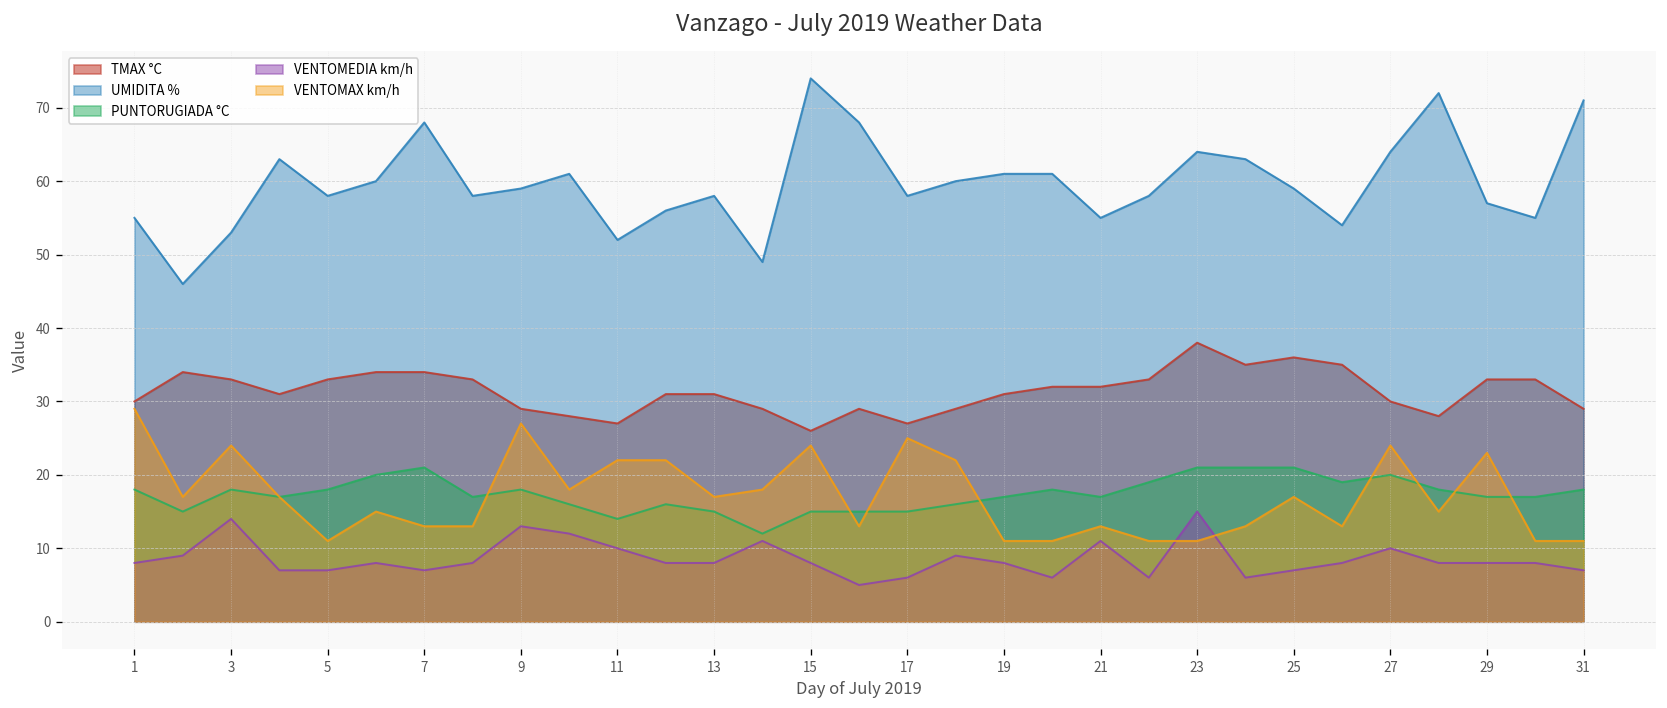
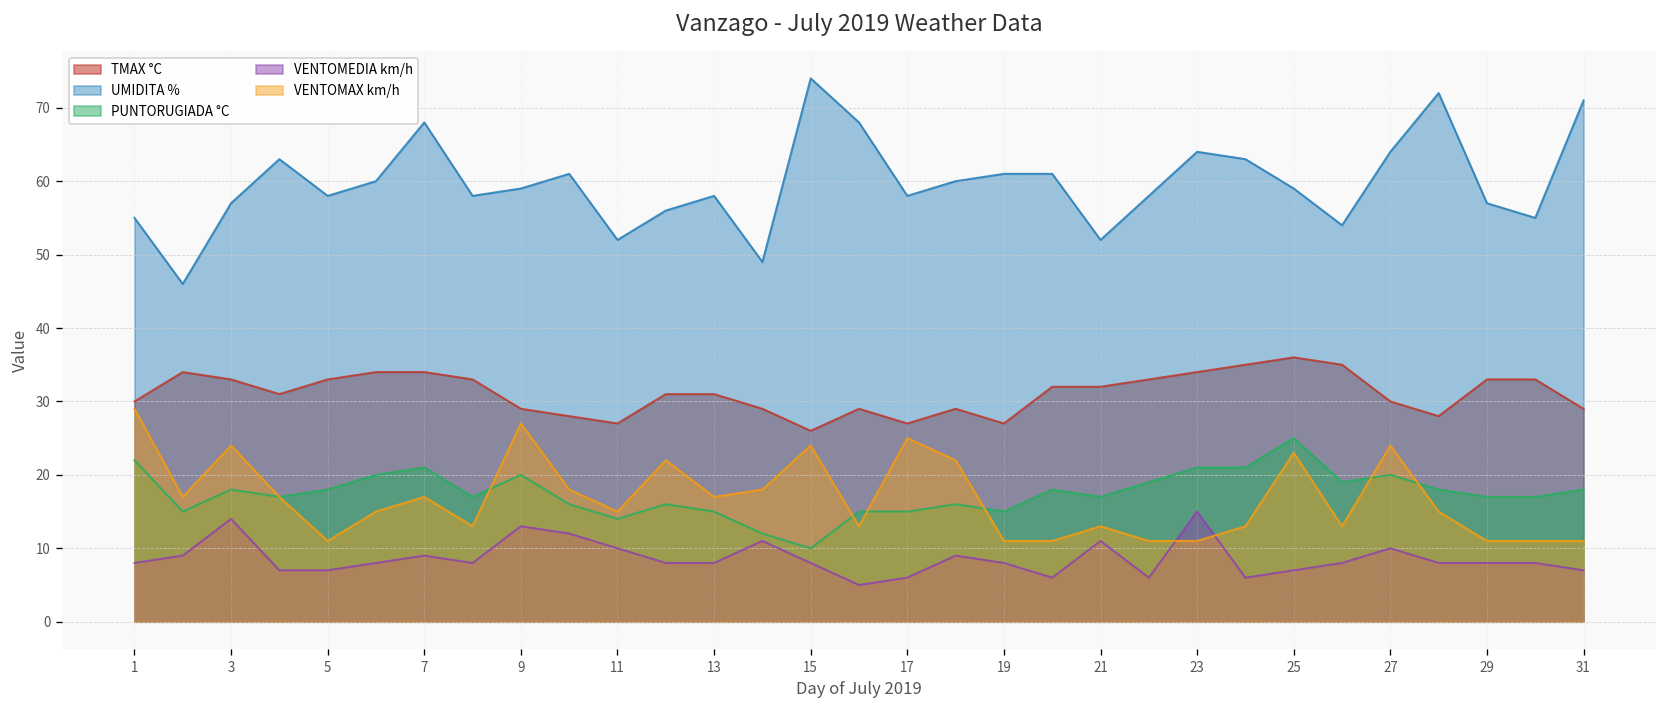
  {
    "TMAX °C": {
      "1": 30,
      "3": 33,
      "5": 33,
      "7": 34,
      "9": 29,
      "11": 27,
      "13": 31,
      "15": 26,
      "17": 27,
-     "19": 31,
+     "19": 27,
      "21": 32,
-     "23": 38,
+     "23": 34,
      "25": 36,
      "27": 30,
      "29": 33,
      "31": 29
    },
    "UMIDITA %": {
      "1": 55,
-     "3": 53,
+     "3": 57,
      "5": 58,
      "7": 68,
      "9": 59,
      "11": 52,
      "13": 58,
      "15": 74,
      "17": 58,
      "19": 61,
-     "21": 55,
+     "21": 52,
      "23": 64,
      "25": 59,
      "27": 64,
      "29": 57,
      "31": 71
    },
    "PUNTORUGIADA °C": {
-     "1": 18,
+     "1": 22,
      "3": 18,
      "5": 18,
      "7": 21,
-     "9": 18,
+     "9": 20,
      "11": 14,
      "13": 15,
-     "15": 15,
+     "15": 10,
      "17": 15,
-     "19": 17,
+     "19": 15,
      "21": 17,
      "23": 21,
-     "25": 21,
+     "25": 25,
      "27": 20,
      "29": 17,
      "31": 18
    },
    "VENTOMEDIA km/h": {
      "1": 8,
      "3": 14,
      "5": 7,
-     "7": 7,
+     "7": 9,
      "9": 13,
      "11": 10,
      "13": 8,
      "15": 8,
      "17": 6,
      "19": 8,
      "21": 11,
      "23": 15,
      "25": 7,
      "27": 10,
      "29": 8,
      "31": 7
    },
    "VENTOMAX km/h": {
      "1": 29,
      "3": 24,
      "5": 11,
-     "7": 13,
+     "7": 17,
      "9": 27,
-     "11": 22,
+     "11": 15,
      "13": 17,
      "15": 24,
      "17": 25,
      "19": 11,
      "21": 13,
      "23": 11,
-     "25": 17,
+     "25": 23,
      "27": 24,
-     "29": 23,
+     "29": 11,
      "31": 11
    }
  }
